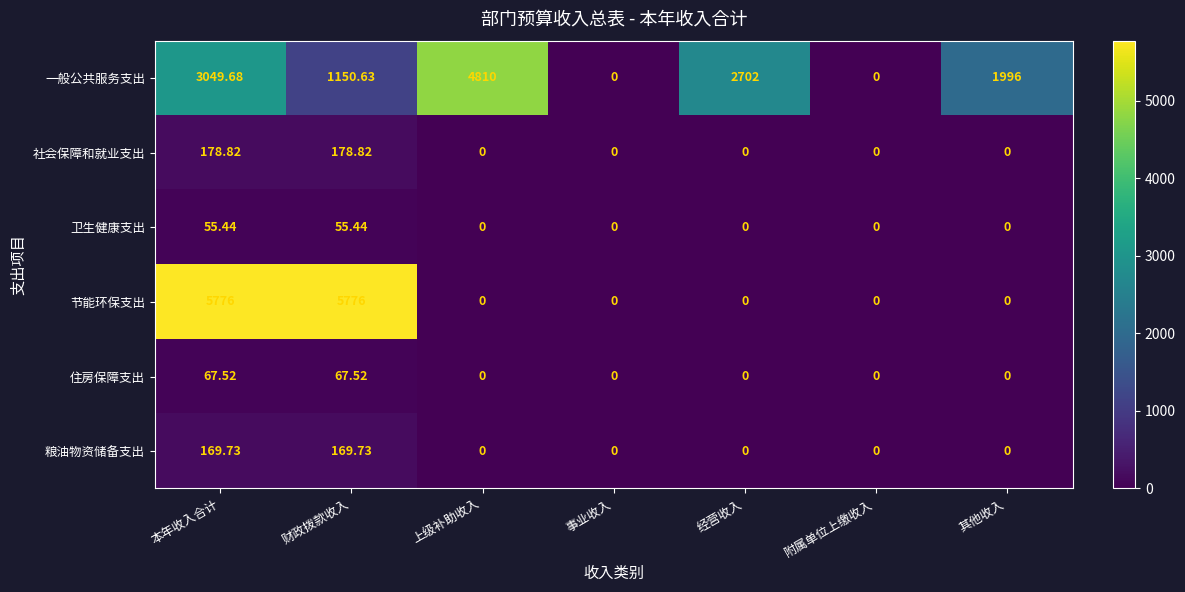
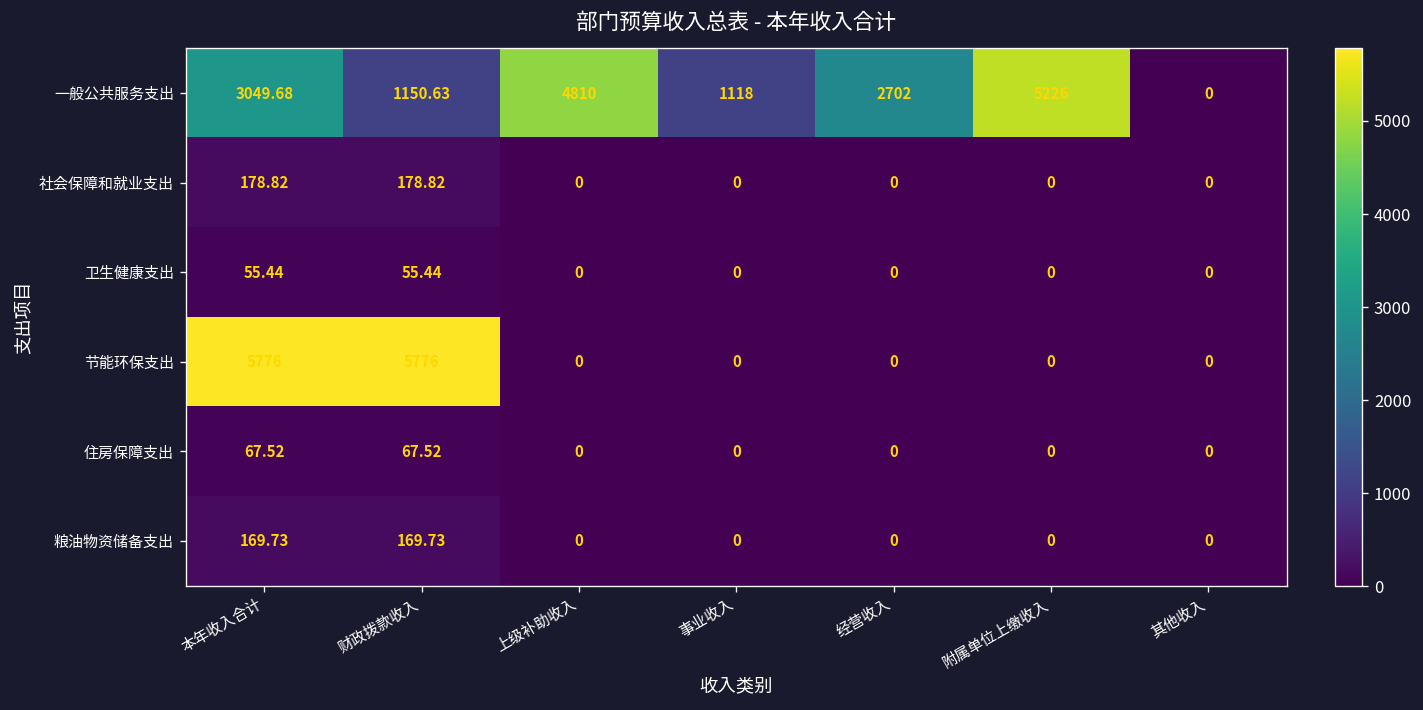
  {
    "一般公共服务支出": {
      "本年收入合计": 3049.68,
      "财政拨款收入": 1150.63,
      "上级补助收入": 4810,
-     "事业收入": 0,
+     "事业收入": 1118,
      "经营收入": 2702,
-     "附属单位上缴收入": 0,
-     "其他收入": 1996
+     "附属单位上缴收入": 5226,
+     "其他收入": 0
    },
    "社会保障和就业支出": {
      "本年收入合计": 178.82,
      "财政拨款收入": 178.82,
      "上级补助收入": 0,
      "事业收入": 0,
      "经营收入": 0,
      "附属单位上缴收入": 0,
      "其他收入": 0
    },
    "卫生健康支出": {
      "本年收入合计": 55.44,
      "财政拨款收入": 55.44,
      "上级补助收入": 0,
      "事业收入": 0,
      "经营收入": 0,
      "附属单位上缴收入": 0,
      "其他收入": 0
    },
    "节能环保支出": {
      "上级补助收入": 0,
      "事业收入": 0,
      "经营收入": 0,
      "附属单位上缴收入": 0,
      "其他收入": 0
    },
    "住房保障支出": {
      "本年收入合计": 67.52,
      "财政拨款收入": 67.52,
      "上级补助收入": 0,
      "事业收入": 0,
      "经营收入": 0,
      "附属单位上缴收入": 0,
      "其他收入": 0
    },
    "粮油物资储备支出": {
      "本年收入合计": 169.73,
      "财政拨款收入": 169.73,
      "上级补助收入": 0,
      "事业收入": 0,
      "经营收入": 0,
      "附属单位上缴收入": 0,
      "其他收入": 0
    }
  }
